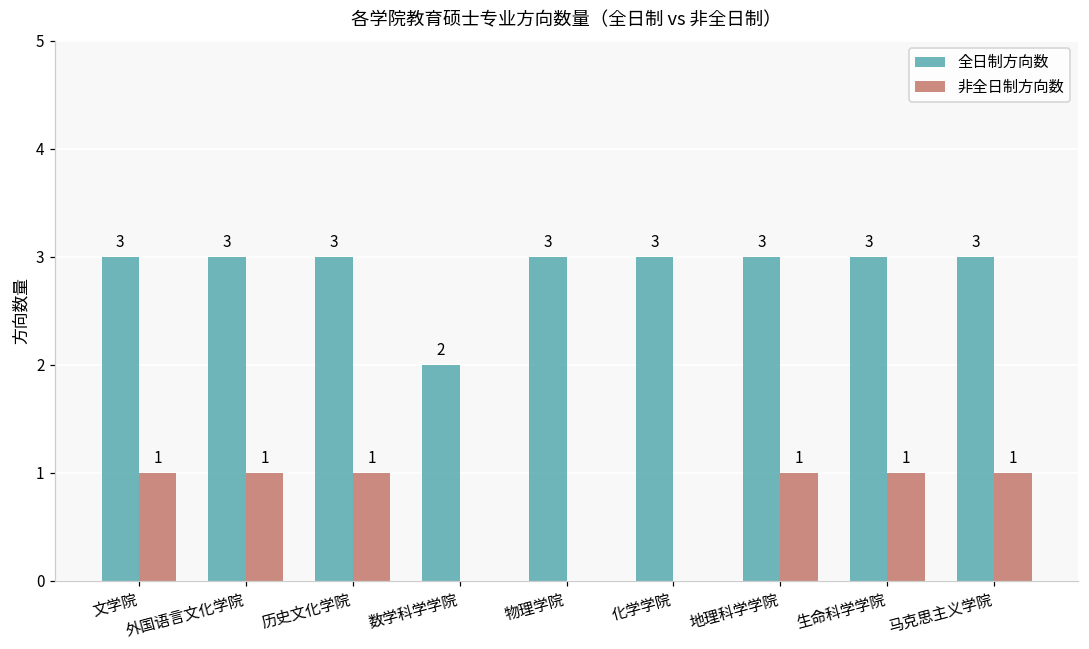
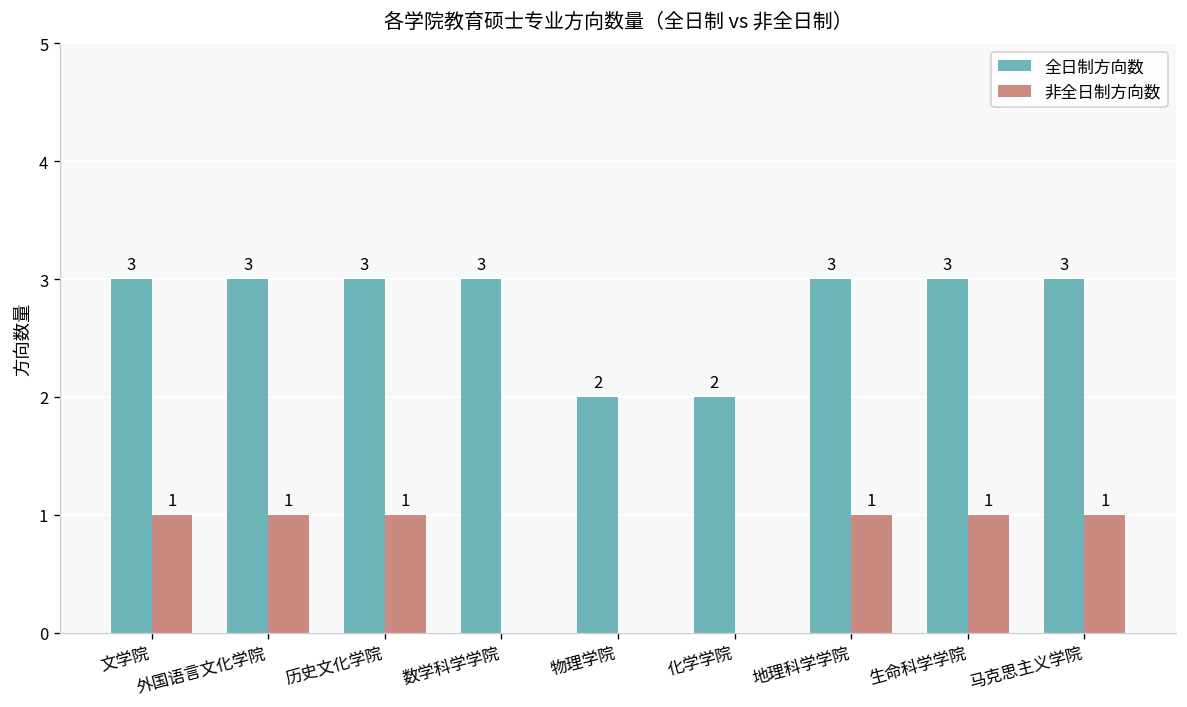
  {
    "全日制方向数": {
      "文学院": 3,
      "外国语言文化学院": 3,
      "历史文化学院": 3,
-     "数学科学学院": 2,
-     "物理学院": 3,
-     "化学学院": 3,
+     "数学科学学院": 3,
+     "物理学院": 2,
+     "化学学院": 2,
      "地理科学学院": 3,
      "生命科学学院": 3,
      "马克思主义学院": 3
    },
    "非全日制方向数": {
      "文学院": 1,
      "外国语言文化学院": 1,
      "历史文化学院": 1,
      "地理科学学院": 1,
      "生命科学学院": 1,
      "马克思主义学院": 1
    }
  }
